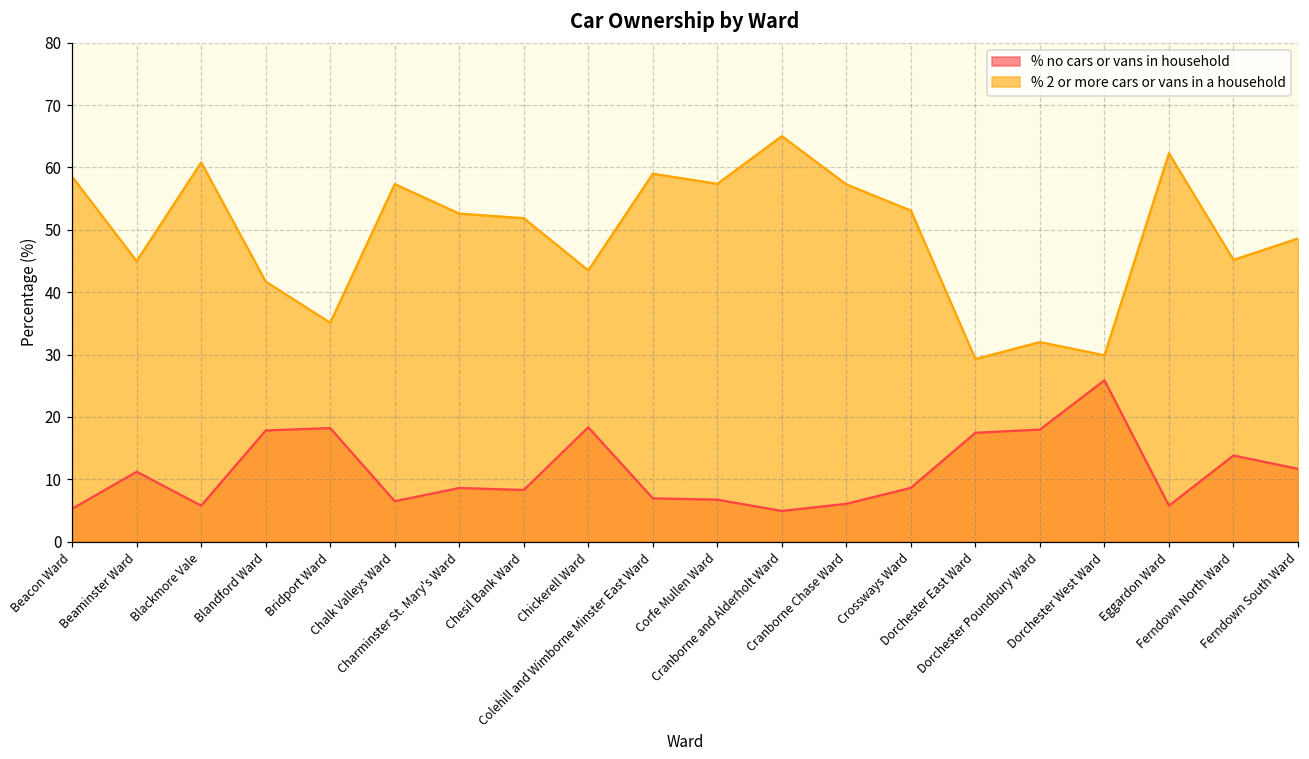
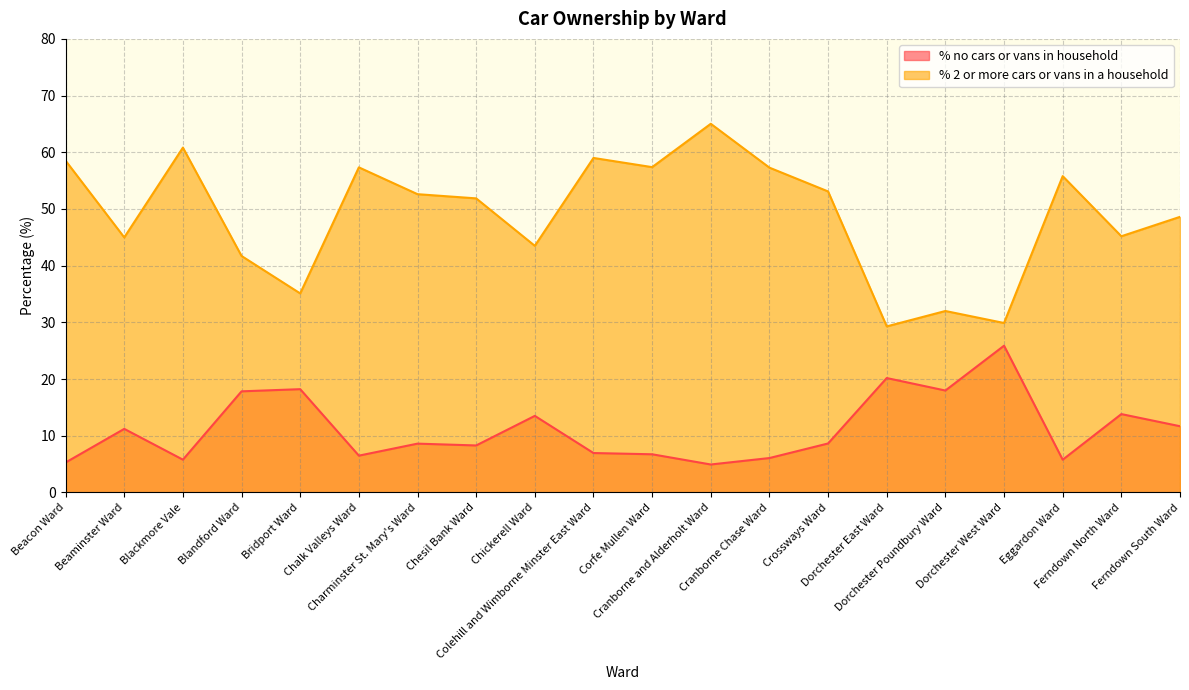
  {
    "% no cars or vans in household": {
      "Beacon Ward": 5,
      "Beaminster Ward": 11,
      "Blackmore Vale": 6,
      "Blandford Ward": 18,
      "Bridport Ward": 18,
      "Chalk Valleys Ward": 6,
      "Charminster St. Mary's Ward": 9,
      "Chesil Bank Ward": 8,
-     "Chickerell Ward": 18,
+     "Chickerell Ward": 14,
      "Colehill and Wimborne Minster East Ward": 7,
      "Corfe Mullen Ward": 7,
      "Cranborne and Alderholt Ward": 5,
      "Cranborne Chase Ward": 6,
      "Crossways Ward": 9,
-     "Dorchester East Ward": 17,
+     "Dorchester East Ward": 20,
      "Dorchester Poundbury Ward": 18,
      "Dorchester West Ward": 26,
      "Eggardon Ward": 6,
      "Ferndown North Ward": 14,
      "Ferndown South Ward": 12
    },
    "% 2 or more cars or vans in a household": {
      "Beacon Ward": 59,
      "Beaminster Ward": 45,
      "Blackmore Vale": 61,
      "Blandford Ward": 42,
      "Bridport Ward": 35,
      "Chalk Valleys Ward": 57,
      "Charminster St. Mary's Ward": 53,
      "Chesil Bank Ward": 52,
      "Chickerell Ward": 43,
      "Colehill and Wimborne Minster East Ward": 59,
      "Corfe Mullen Ward": 57,
      "Cranborne and Alderholt Ward": 65,
      "Cranborne Chase Ward": 57,
      "Crossways Ward": 53,
      "Dorchester East Ward": 29,
      "Dorchester Poundbury Ward": 32,
      "Dorchester West Ward": 30,
-     "Eggardon Ward": 62,
+     "Eggardon Ward": 56,
      "Ferndown North Ward": 45,
      "Ferndown South Ward": 49
    }
  }
